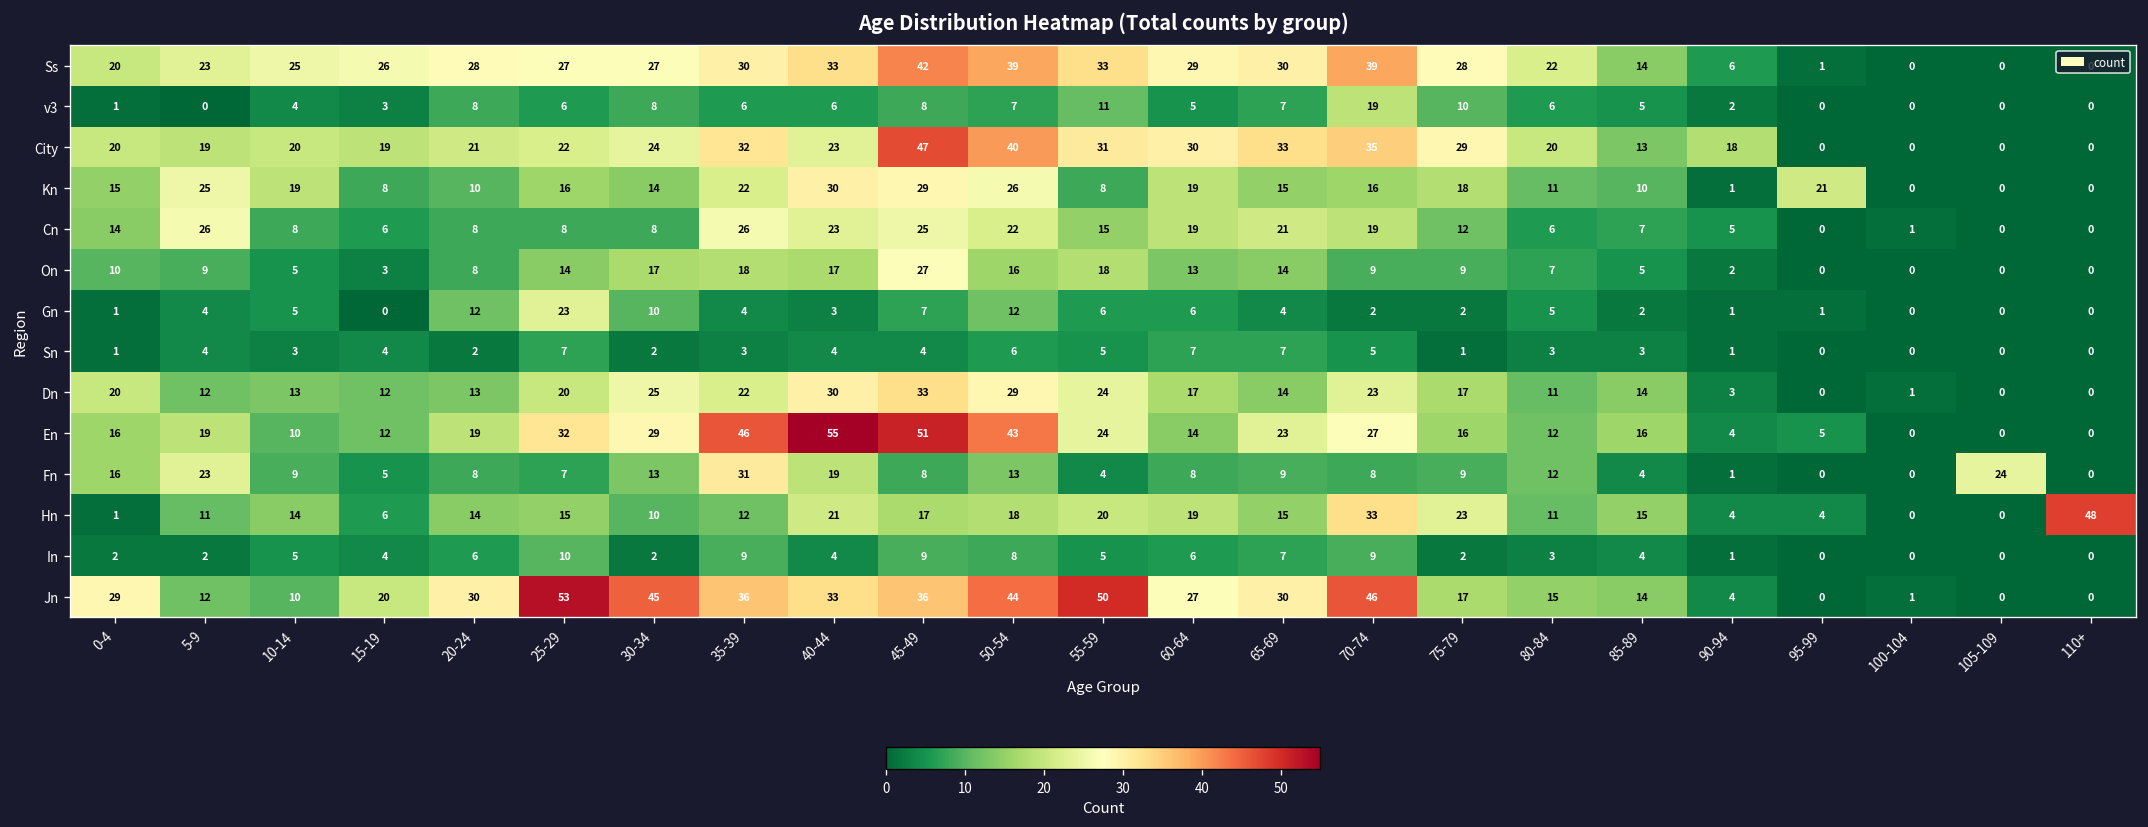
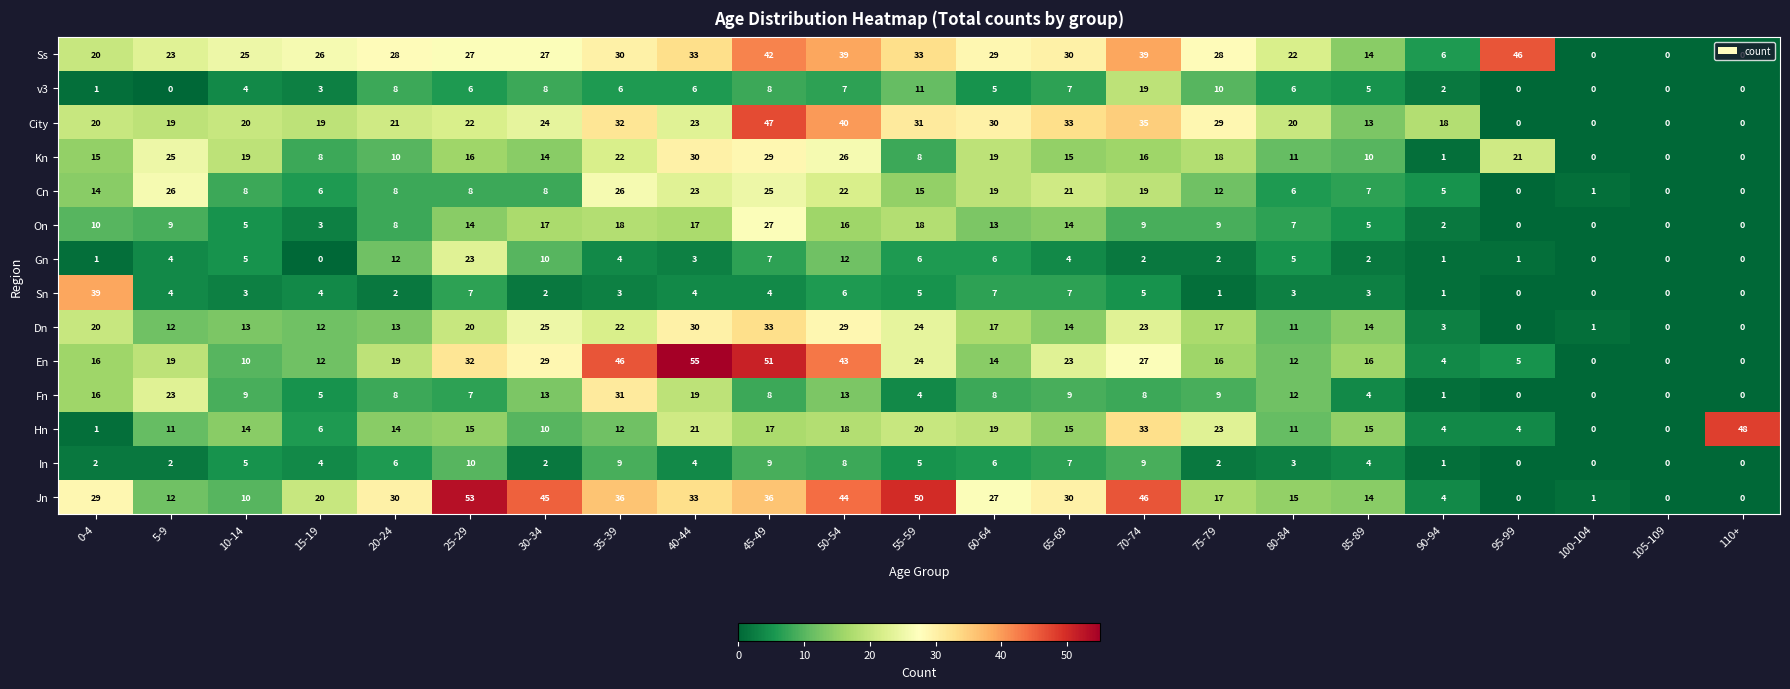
  {
    "Ss": {
      "0-4": 20,
      "5-9": 23,
      "10-14": 25,
      "15-19": 26,
      "20-24": 28,
      "25-29": 27,
      "30-34": 27,
      "35-39": 30,
      "40-44": 33,
      "45-49": 42,
      "50-54": 39,
      "55-59": 33,
      "60-64": 29,
      "65-69": 30,
      "70-74": 39,
      "75-79": 28,
      "80-84": 22,
      "85-89": 14,
      "90-94": 6,
-     "95-99": 1,
+     "95-99": 46,
      "100-104": 0,
      "105-109": 0
    },
    "Sn": {
-     "0-4": 1,
+     "0-4": 39,
      "5-9": 4,
      "10-14": 3,
      "15-19": 4,
      "20-24": 2,
      "25-29": 7,
      "30-34": 2,
      "35-39": 3,
      "40-44": 4,
      "45-49": 4,
      "50-54": 6,
      "55-59": 5,
      "60-64": 7,
      "65-69": 7,
      "70-74": 5,
      "75-79": 1,
      "80-84": 3,
      "85-89": 3,
      "90-94": 1,
      "95-99": 0,
      "100-104": 0,
      "105-109": 0,
      "110+": 0
    },
    "Fn": {
      "0-4": 16,
      "5-9": 23,
      "10-14": 9,
      "15-19": 5,
      "20-24": 8,
      "25-29": 7,
      "30-34": 13,
      "35-39": 31,
      "40-44": 19,
      "45-49": 8,
      "50-54": 13,
      "55-59": 4,
      "60-64": 8,
      "65-69": 9,
      "70-74": 8,
      "75-79": 9,
      "80-84": 12,
      "85-89": 4,
      "90-94": 1,
      "95-99": 0,
      "100-104": 0,
-     "105-109": 24,
+     "105-109": 0,
      "110+": 0
    }
  }
